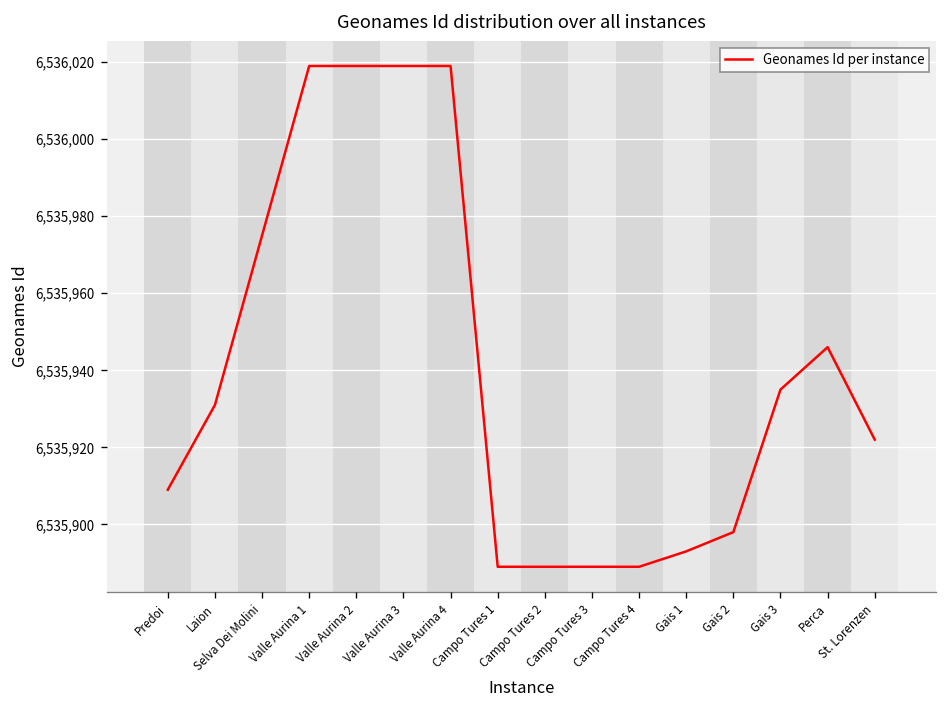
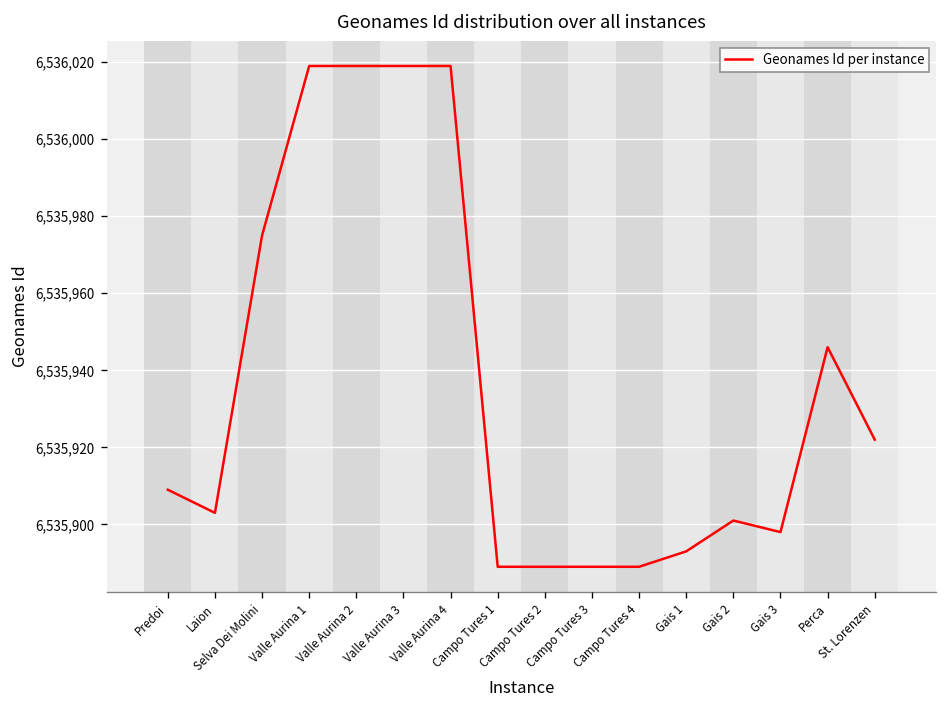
  {
    "Predoi": "6,535,909",
-   "Laion": "6,535,931",
+   "Laion": "6,535,903",
    "Selva Dei Molini": "6,535,975",
    "Valle Aurina 1": "6,536,019",
    "Valle Aurina 2": "6,536,019",
    "Valle Aurina 3": "6,536,019",
    "Valle Aurina 4": "6,536,019",
    "Campo Tures 1": "6,535,889",
    "Campo Tures 2": "6,535,889",
    "Campo Tures 3": "6,535,889",
    "Campo Tures 4": "6,535,889",
    "Gais 1": "6,535,893",
-   "Gais 2": "6,535,898",
-   "Gais 3": "6,535,935",
+   "Gais 2": "6,535,901",
+   "Gais 3": "6,535,898",
    "Perca": "6,535,946",
    "St. Lorenzen": "6,535,922"
  }
